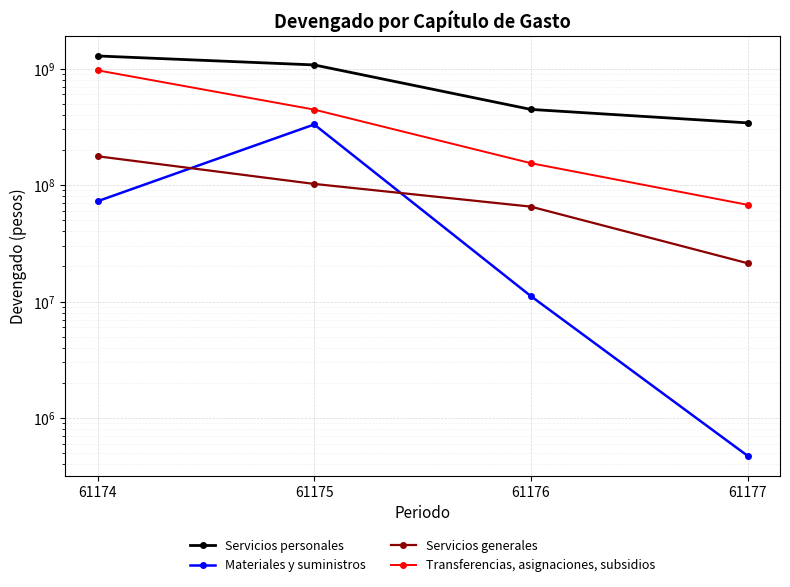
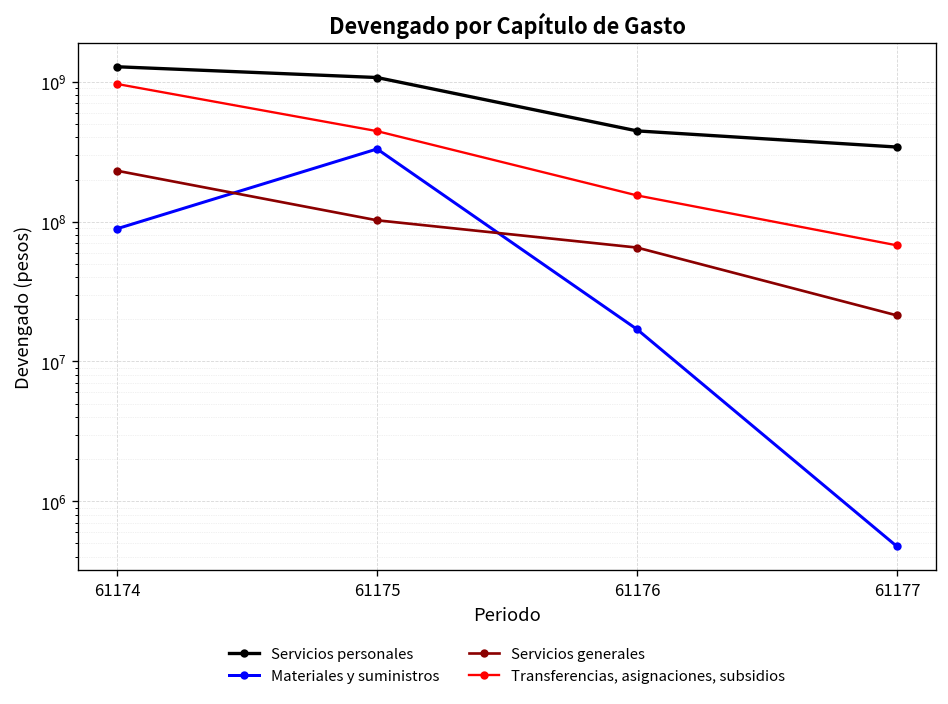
  {
    "Servicios personales": {
      "61174": 1300000000,
      "61175": 1100000000,
      "61176": 450000000,
      "61177": 340000000
    },
    "Materiales y suministros": {
-     "61174": 70000000,
+     "61174": 90000000,
      "61175": 330000000,
-     "61176": 11000000,
+     "61176": 17000000,
      "61177": 470000
    },
    "Servicios generales": {
-     "61174": 180000000,
+     "61174": 230000000,
      "61175": 100000000,
      "61176": 70000000,
      "61177": 21000000
    },
    "Transferencias, asignaciones, subsidios": {
      "61174": 1000000000,
      "61175": 440000000,
      "61176": 150000000,
      "61177": 70000000
    }
  }
